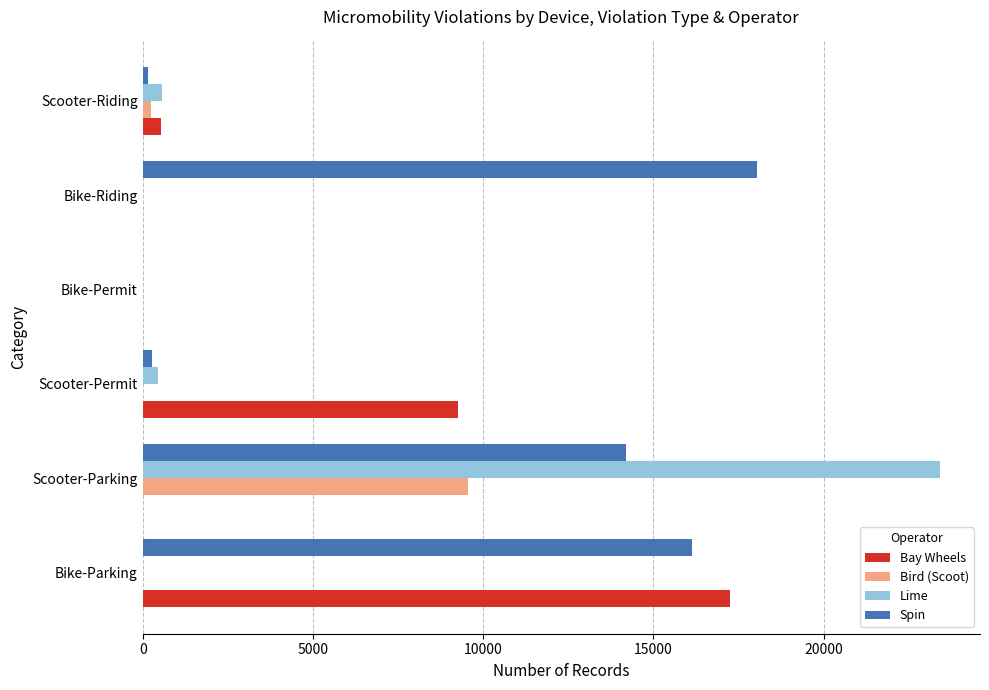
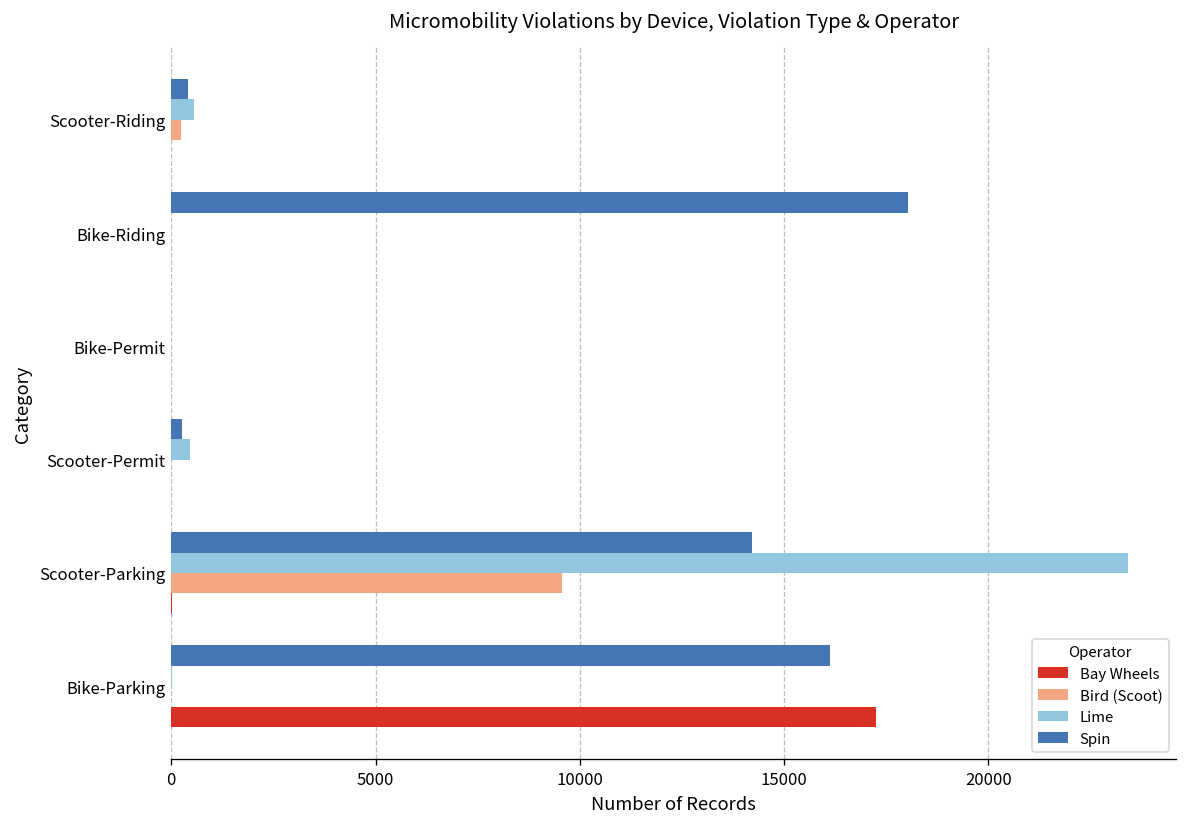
  {
    "Bay Wheels": {
-     "Scooter-Riding": 600,
+     "Scooter-Riding": 0,
      "Bike-Permit": 0,
-     "Scooter-Permit": 9300,
+     "Scooter-Permit": 0,
      "Bike-Parking": 17200
    },
    "Bird (Scoot)": {
      "Scooter-Riding": 200,
      "Bike-Riding": 0,
      "Bike-Permit": 0,
      "Scooter-Parking": 9600
    },
    "Lime": {
      "Scooter-Riding": 600,
      "Bike-Riding": 0,
      "Bike-Permit": 0,
      "Scooter-Permit": 400,
      "Scooter-Parking": 23400
    },
    "Spin": {
-     "Scooter-Riding": 200,
+     "Scooter-Riding": 400,
      "Bike-Riding": 18000,
      "Bike-Permit": 0,
      "Scooter-Permit": 300,
      "Scooter-Parking": 14200,
      "Bike-Parking": 16100
    }
  }
